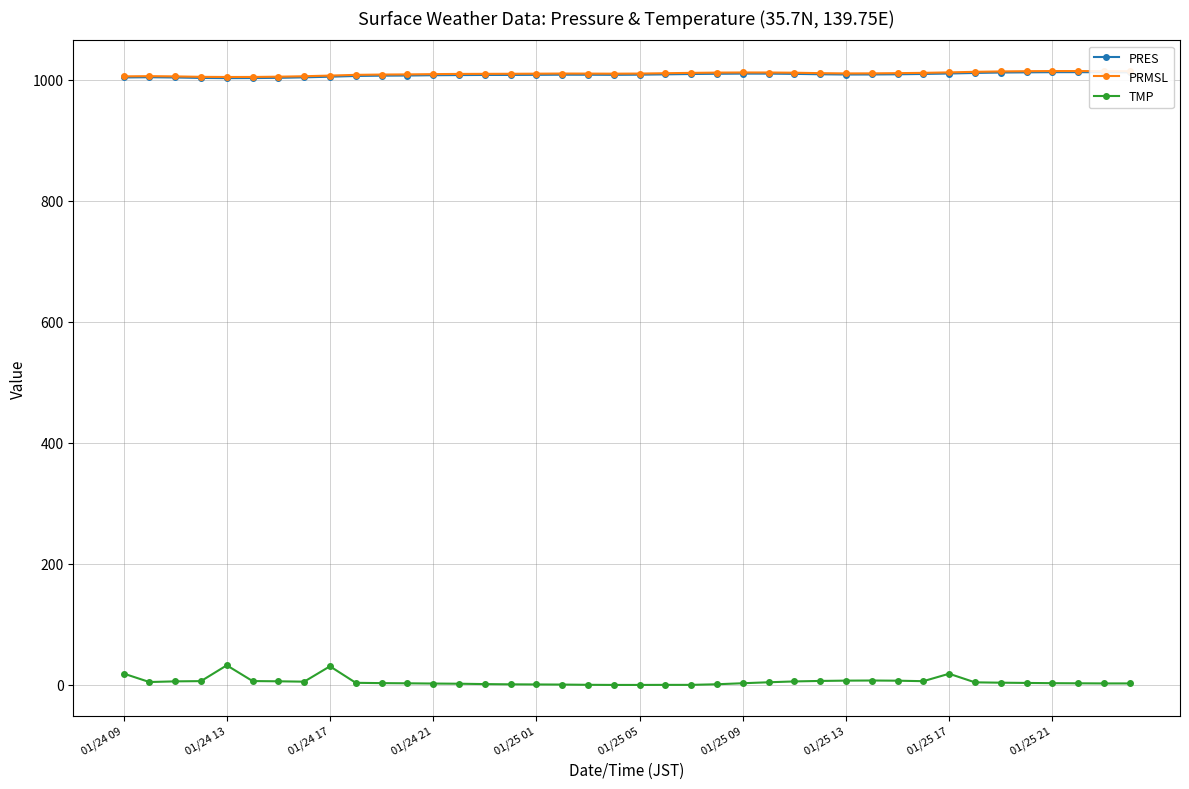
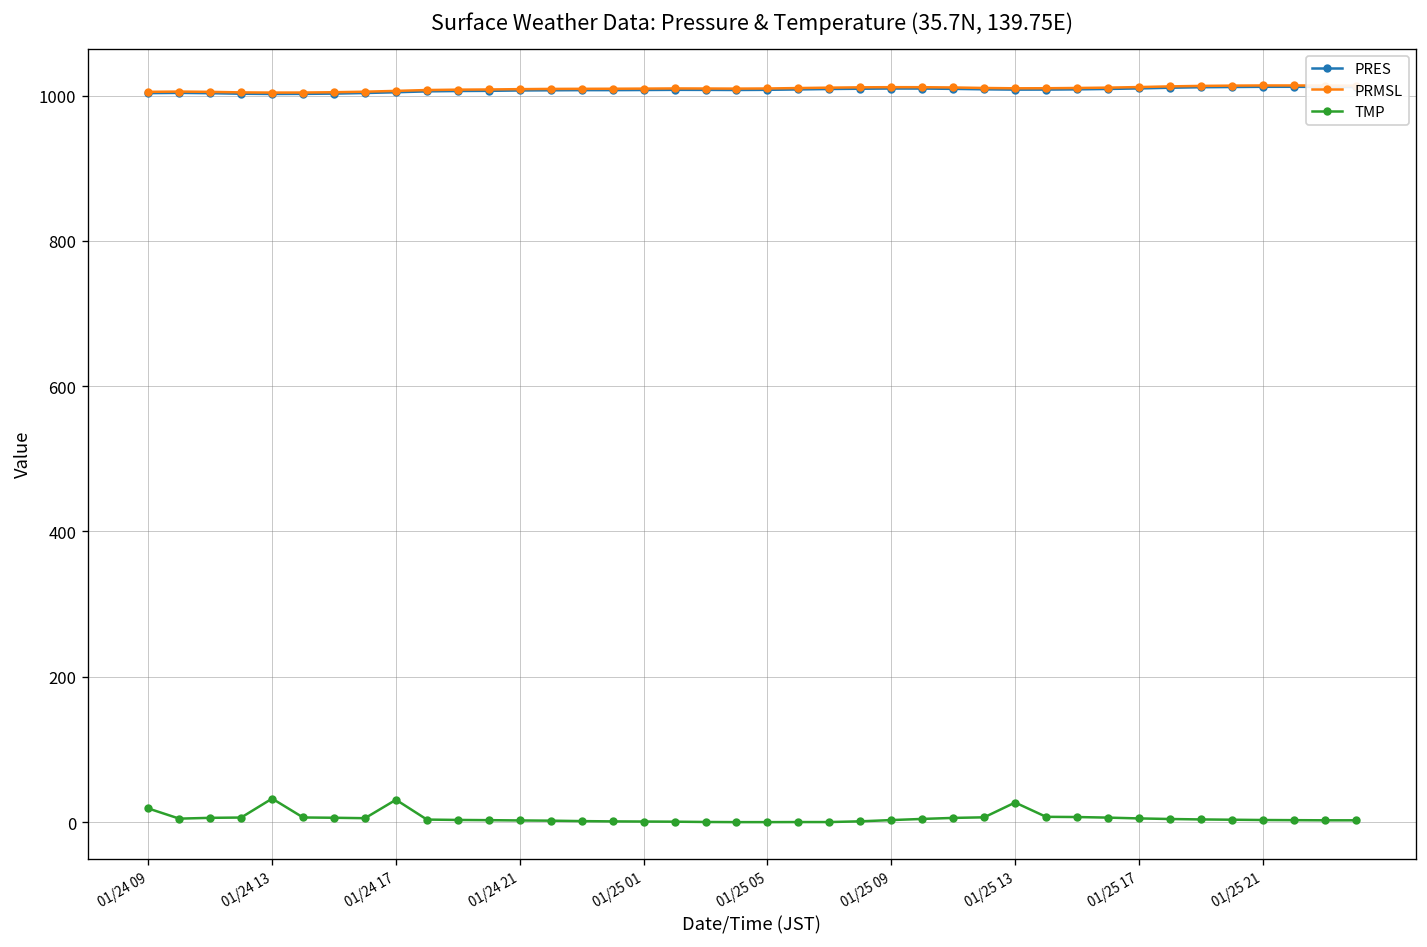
  {
    "TMP": {
      "01/24 09": 20,
      "01/24 13": 30,
      "01/24 17": 30,
      "01/24 21": 0,
      "01/25 01": 0,
      "01/25 05": 0,
      "01/25 09": 0,
-     "01/25 13": 10,
-     "01/25 17": 20,
+     "01/25 13": 30,
+     "01/25 17": 10,
      "01/25 21": 0
    }
  }
